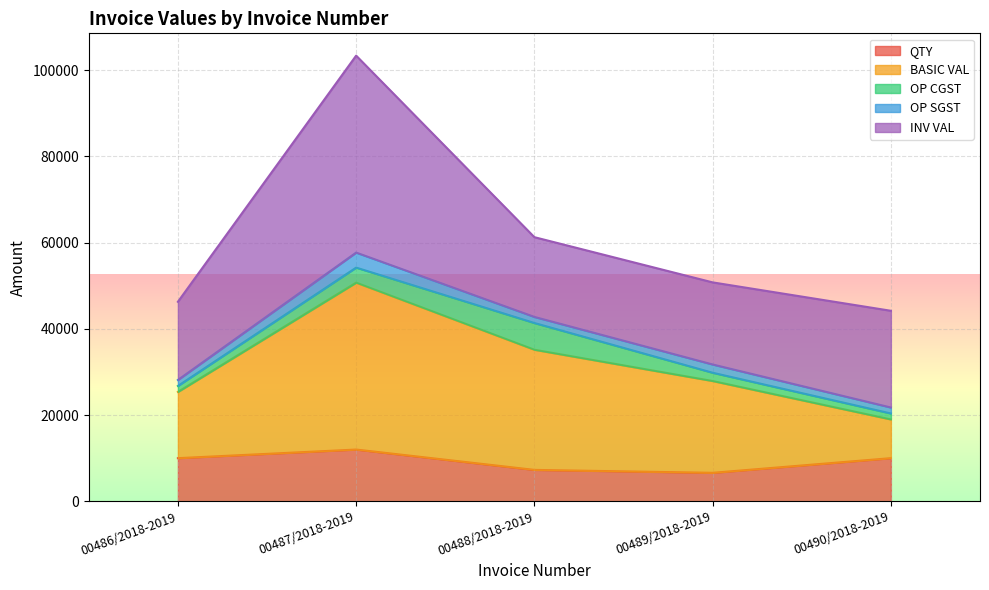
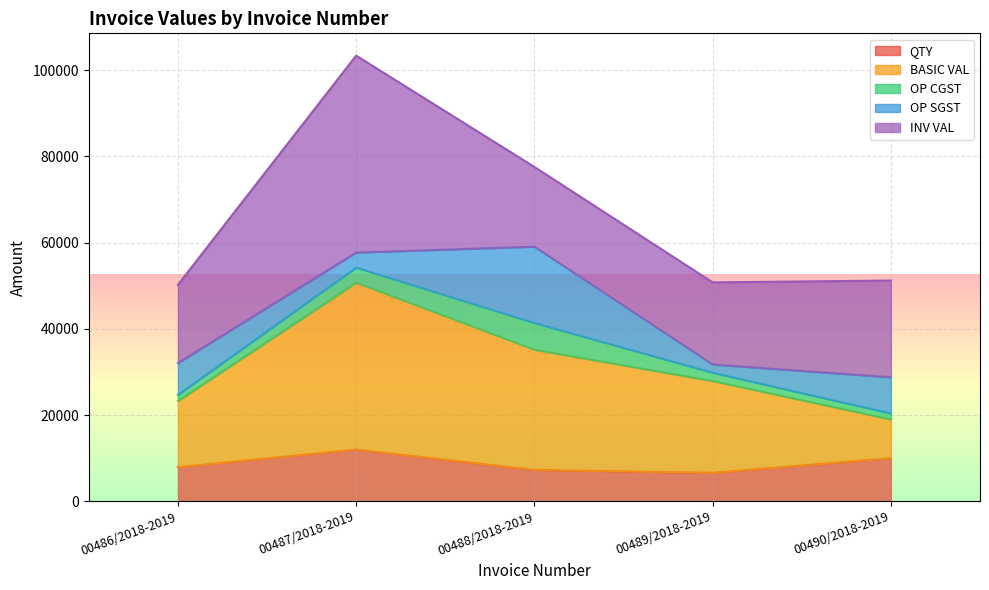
  {
    "QTY": {
-     "00486/2018-2019": 10000,
+     "00486/2018-2019": 8000,
      "00487/2018-2019": 12000,
      "00488/2018-2019": 7000,
      "00489/2018-2019": 7000,
      "00490/2018-2019": 10000
    },
    "BASIC VAL": {
      "00486/2018-2019": 15000,
      "00487/2018-2019": 39000,
      "00488/2018-2019": 28000,
      "00489/2018-2019": 21000,
      "00490/2018-2019": 9000
    },
    "OP CGST": {
      "00486/2018-2019": 1000,
      "00487/2018-2019": 3000,
      "00488/2018-2019": 6000,
      "00489/2018-2019": 2000,
      "00490/2018-2019": 1000
    },
    "OP SGST": {
-     "00486/2018-2019": 1000,
+     "00486/2018-2019": 7000,
      "00487/2018-2019": 3000,
-     "00488/2018-2019": 1000,
+     "00488/2018-2019": 18000,
      "00489/2018-2019": 2000,
-     "00490/2018-2019": 1000
+     "00490/2018-2019": 8000
    },
    "INV VAL": {
      "00486/2018-2019": 18000,
      "00487/2018-2019": 46000,
      "00488/2018-2019": 19000,
      "00489/2018-2019": 19000,
      "00490/2018-2019": 22000
    }
  }
